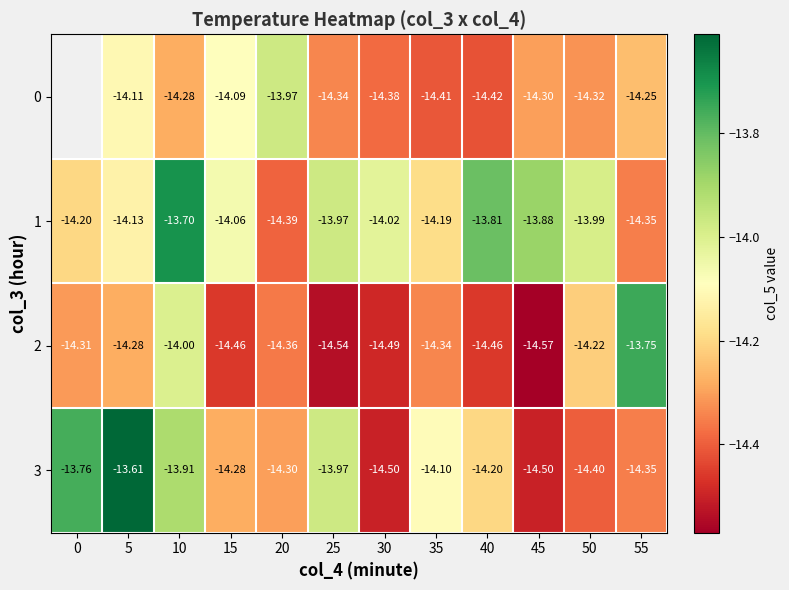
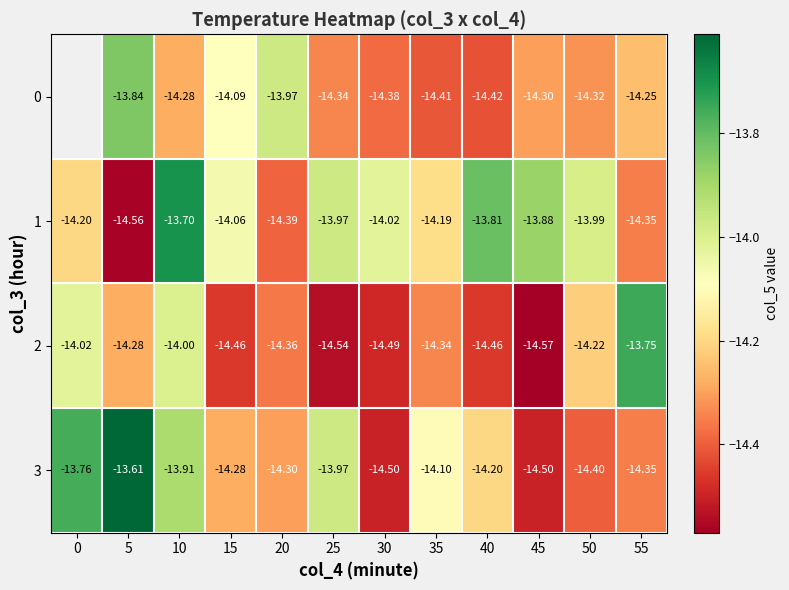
  {
    "0": {
-     "5": -14.11,
+     "5": -13.84,
      "10": -14.28,
      "15": -14.09,
      "20": -13.97,
      "25": -14.34,
      "30": -14.38,
      "35": -14.41,
      "40": -14.42,
      "45": -14.30,
      "50": -14.32,
      "55": -14.25
    },
    "1": {
      "0": -14.20,
-     "5": -14.13,
+     "5": -14.56,
      "10": -13.70,
      "15": -14.06,
      "20": -14.39,
      "25": -13.97,
      "30": -14.02,
      "35": -14.19,
      "40": -13.81,
      "45": -13.88,
      "50": -13.99,
      "55": -14.35
    },
    "2": {
-     "0": -14.31,
+     "0": -14.02,
      "5": -14.28,
      "10": -14.00,
      "15": -14.46,
      "20": -14.36,
      "25": -14.54,
      "30": -14.49,
      "35": -14.34,
      "40": -14.46,
      "45": -14.57,
      "50": -14.22,
      "55": -13.75
    },
    "3": {
      "0": -13.76,
      "5": -13.61,
      "10": -13.91,
      "15": -14.28,
      "20": -14.30,
      "25": -13.97,
      "30": -14.50,
      "35": -14.10,
      "40": -14.20,
      "45": -14.50,
      "50": -14.40,
      "55": -14.35
    }
  }
